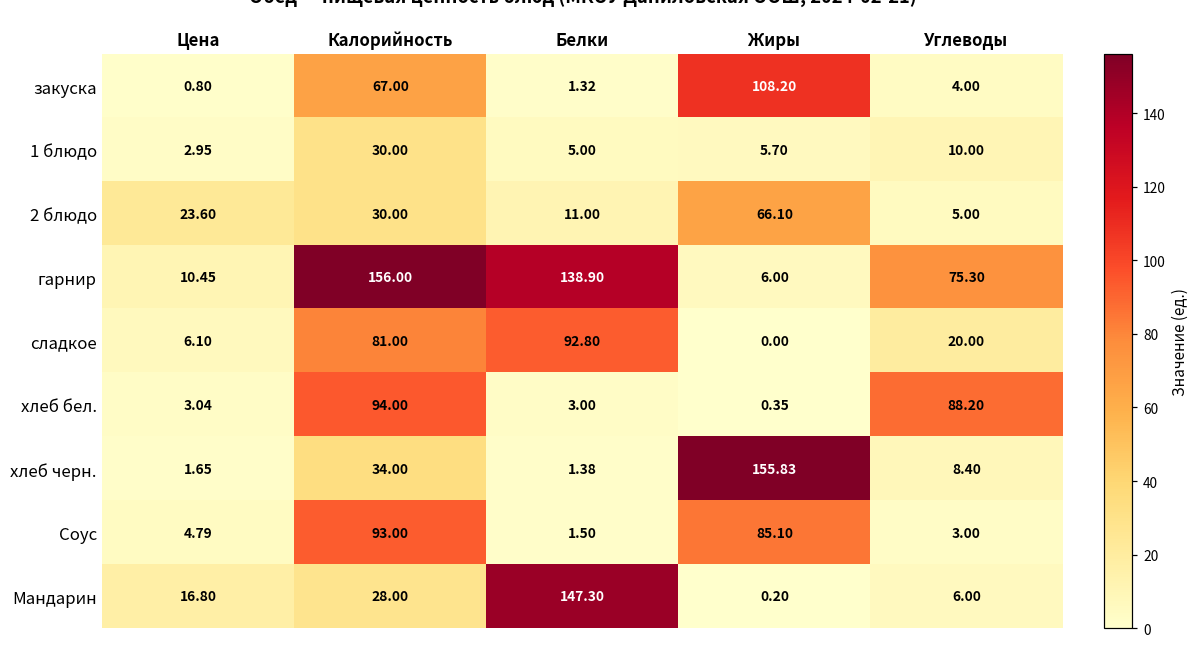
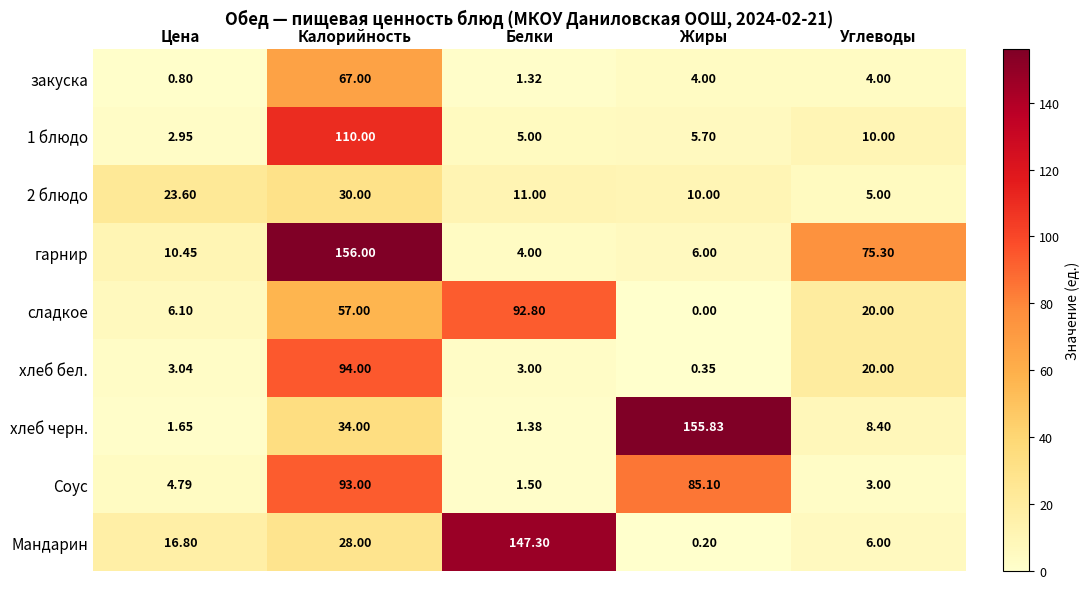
  {
    "закуска": {
      "Цена": 0.80,
      "Калорийность": 67.00,
      "Белки": 1.32,
-     "Жиры": 108.20,
+     "Жиры": 4.00,
      "Углеводы": 4.00
    },
    "1 блюдо": {
      "Цена": 2.95,
-     "Калорийность": 30.00,
+     "Калорийность": 110.00,
      "Белки": 5.00,
      "Жиры": 5.70,
      "Углеводы": 10.00
    },
    "2 блюдо": {
      "Цена": 23.60,
      "Калорийность": 30.00,
      "Белки": 11.00,
-     "Жиры": 66.10,
+     "Жиры": 10.00,
      "Углеводы": 5.00
    },
    "гарнир": {
      "Цена": 10.45,
      "Калорийность": 156.00,
-     "Белки": 138.90,
+     "Белки": 4.00,
      "Жиры": 6.00,
      "Углеводы": 75.30
    },
    "сладкое": {
      "Цена": 6.10,
-     "Калорийность": 81.00,
+     "Калорийность": 57.00,
      "Белки": 92.80,
      "Жиры": 0.00,
      "Углеводы": 20.00
    },
    "хлеб бел.": {
      "Цена": 3.04,
      "Калорийность": 94.00,
      "Белки": 3.00,
      "Жиры": 0.35,
-     "Углеводы": 88.20
+     "Углеводы": 20.00
    },
    "хлеб черн.": {
      "Цена": 1.65,
      "Калорийность": 34.00,
      "Белки": 1.38,
      "Жиры": 155.83,
      "Углеводы": 8.40
    },
    "Соус": {
      "Цена": 4.79,
      "Калорийность": 93.00,
      "Белки": 1.50,
      "Жиры": 85.10,
      "Углеводы": 3.00
    },
    "Мандарин": {
      "Цена": 16.80,
      "Калорийность": 28.00,
      "Белки": 147.30,
      "Жиры": 0.20,
      "Углеводы": 6.00
    }
  }
